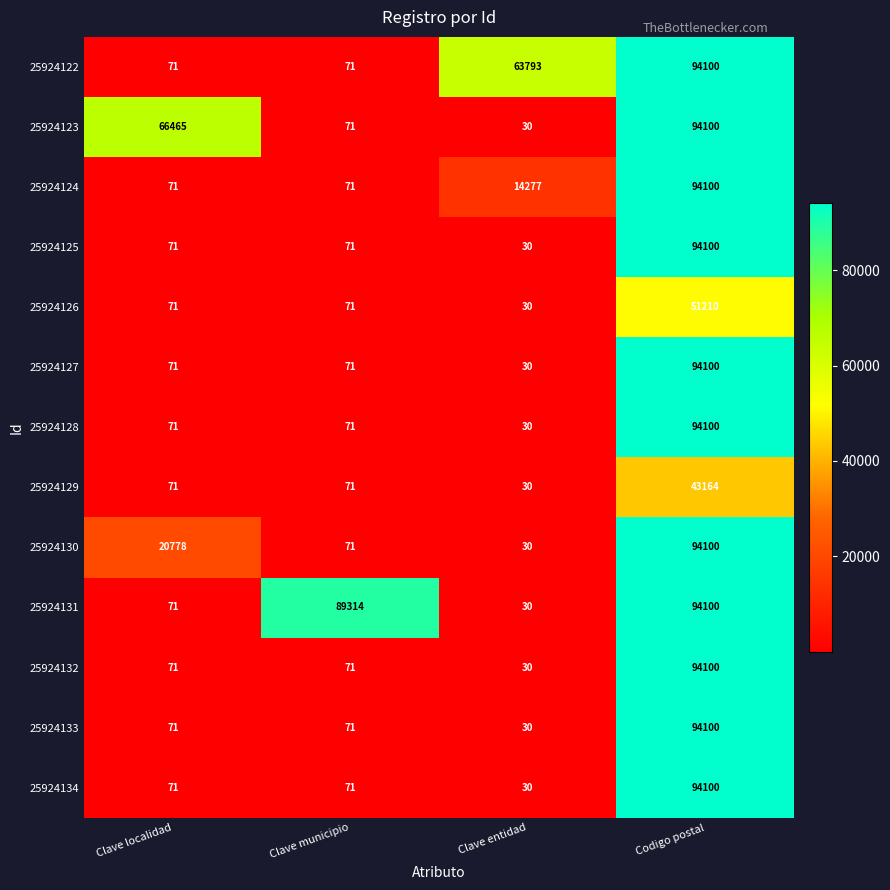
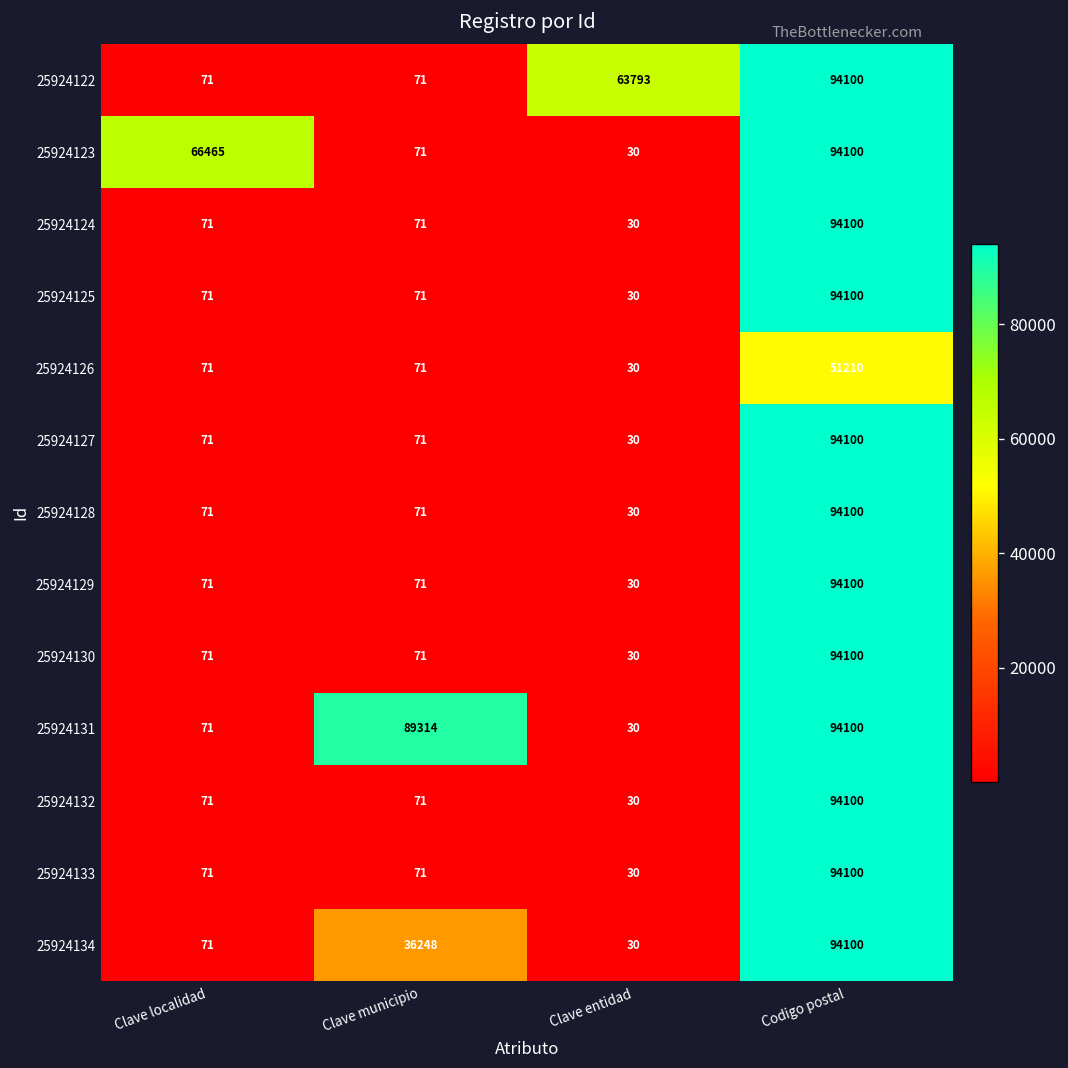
  {
    "25924122": {
      "Clave localidad": 71,
      "Clave municipio": 71,
      "Clave entidad": 63793,
      "Codigo postal": 94100
    },
    "25924123": {
      "Clave localidad": 66465,
      "Clave municipio": 71,
      "Clave entidad": 30,
      "Codigo postal": 94100
    },
    "25924124": {
      "Clave localidad": 71,
      "Clave municipio": 71,
-     "Clave entidad": 14277,
+     "Clave entidad": 30,
      "Codigo postal": 94100
    },
    "25924125": {
      "Clave localidad": 71,
      "Clave municipio": 71,
      "Clave entidad": 30,
      "Codigo postal": 94100
    },
    "25924126": {
      "Clave localidad": 71,
      "Clave municipio": 71,
      "Clave entidad": 30,
      "Codigo postal": 51210
    },
    "25924127": {
      "Clave localidad": 71,
      "Clave municipio": 71,
      "Clave entidad": 30,
      "Codigo postal": 94100
    },
    "25924128": {
      "Clave localidad": 71,
      "Clave municipio": 71,
      "Clave entidad": 30,
      "Codigo postal": 94100
    },
    "25924129": {
      "Clave localidad": 71,
      "Clave municipio": 71,
      "Clave entidad": 30,
-     "Codigo postal": 43164
+     "Codigo postal": 94100
    },
    "25924130": {
-     "Clave localidad": 20778,
+     "Clave localidad": 71,
      "Clave municipio": 71,
      "Clave entidad": 30,
      "Codigo postal": 94100
    },
    "25924131": {
      "Clave localidad": 71,
      "Clave municipio": 89314,
      "Clave entidad": 30,
      "Codigo postal": 94100
    },
    "25924132": {
      "Clave localidad": 71,
      "Clave municipio": 71,
      "Clave entidad": 30,
      "Codigo postal": 94100
    },
    "25924133": {
      "Clave localidad": 71,
      "Clave municipio": 71,
      "Clave entidad": 30,
      "Codigo postal": 94100
    },
    "25924134": {
      "Clave localidad": 71,
-     "Clave municipio": 71,
+     "Clave municipio": 36248,
      "Clave entidad": 30,
      "Codigo postal": 94100
    }
  }
